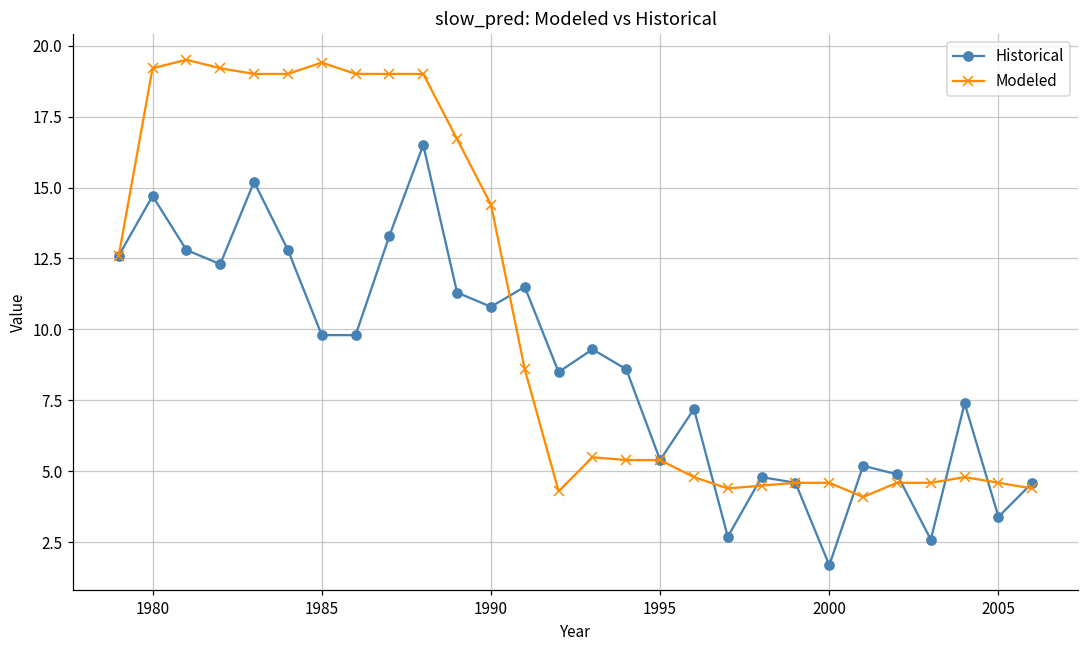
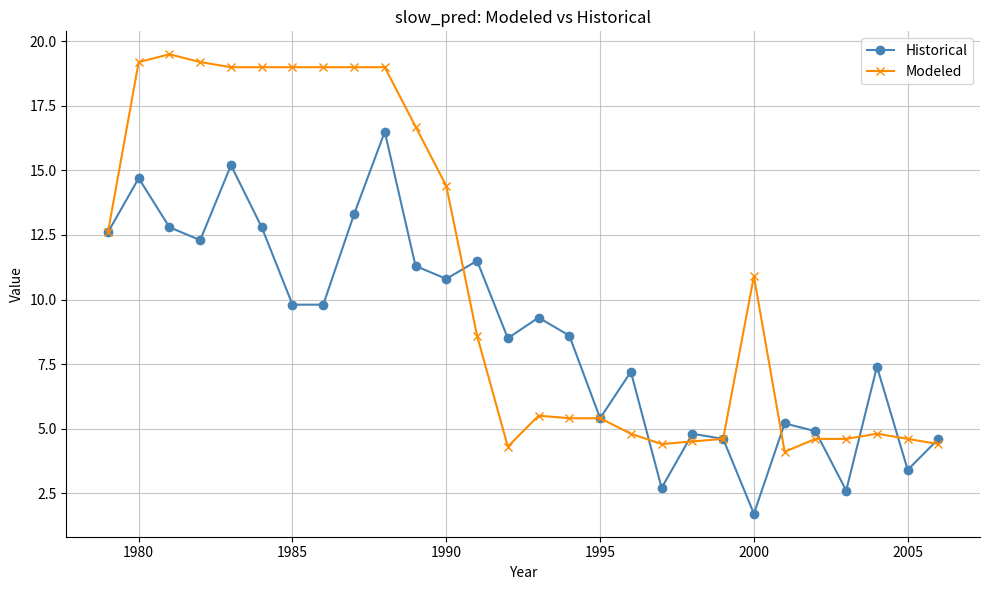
  {
    "Historical": {
      "1980": 14.7,
      "1985": 9.8,
      "1990": 10.8,
      "2000": 1.7,
      "2005": 3.4
    },
    "Modeled": {
      "1980": 19.2,
-     "1985": 19.4,
+     "1985": 19.0,
      "1990": 14.4,
-     "2000": 4.6,
+     "2000": 10.9,
      "2005": 4.6
    }
  }
